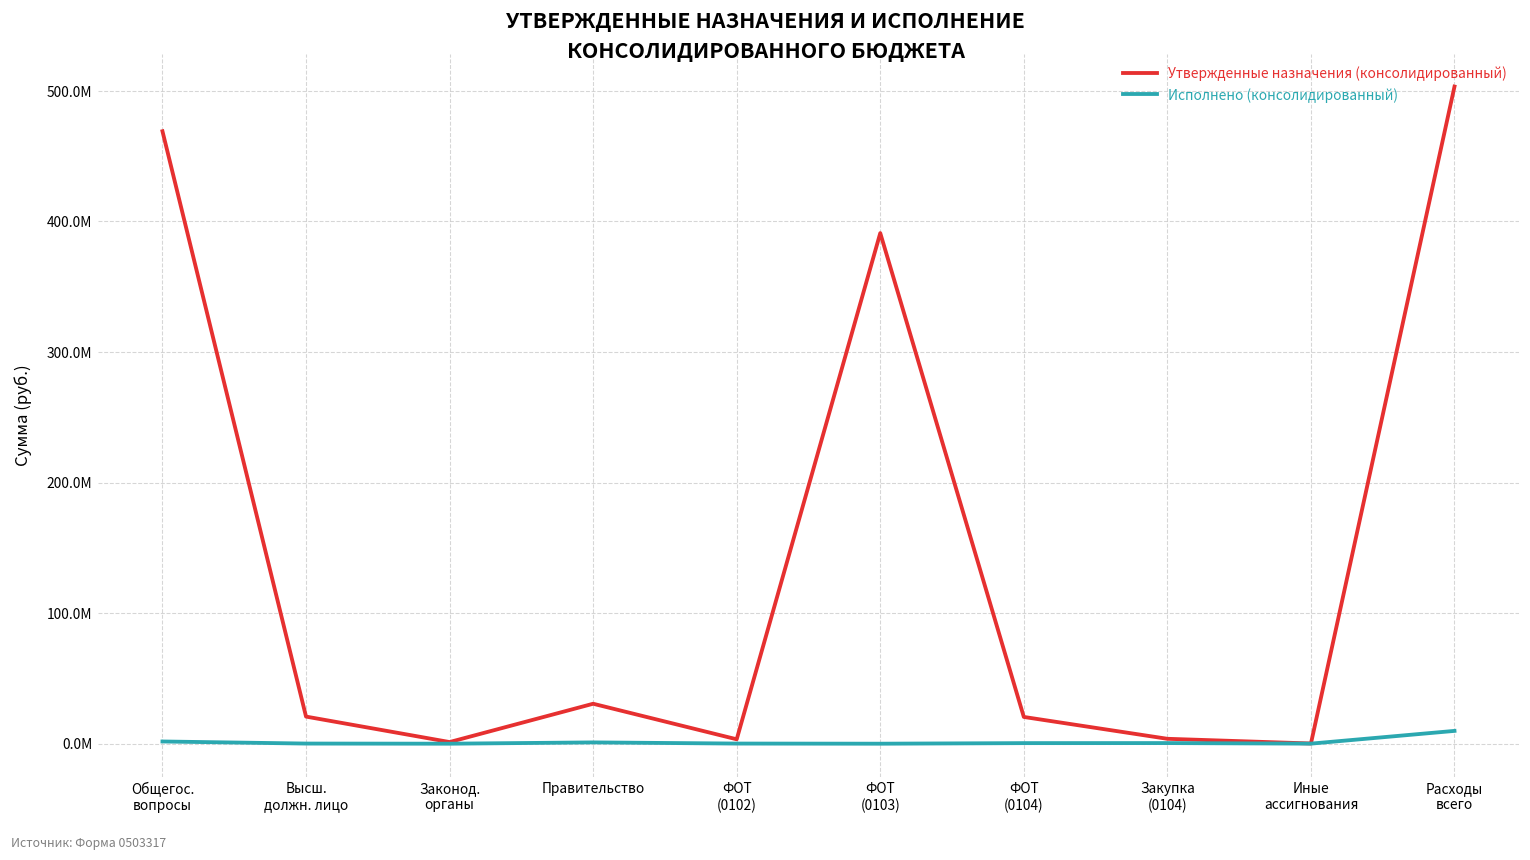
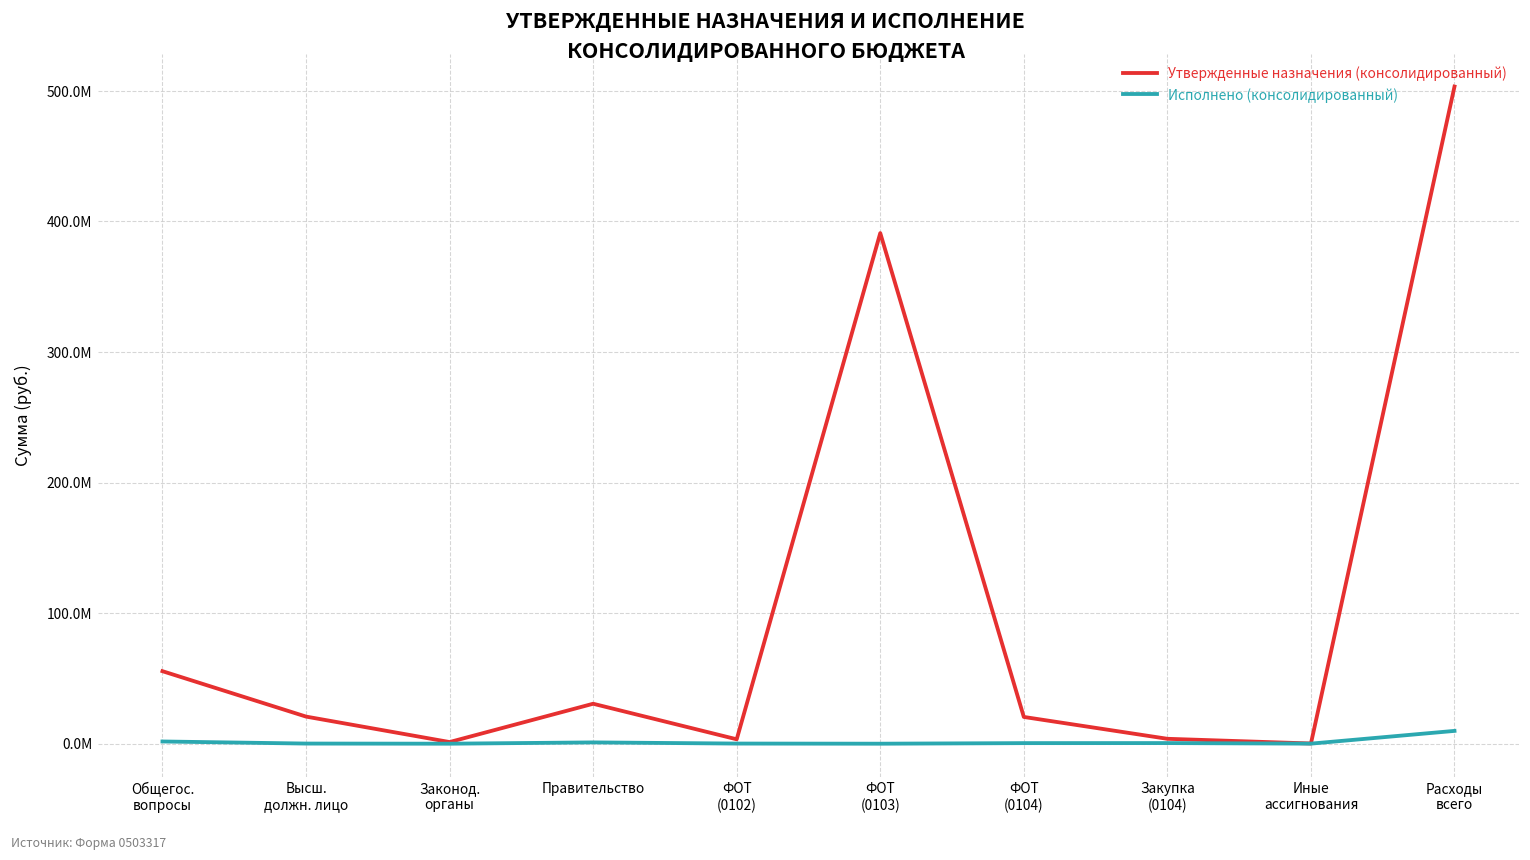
  {
    "Утвержденные назначения (консолидированный)": {
-     "Общегос. вопросы": 469000000,
+     "Общегос. вопросы": 56000000,
      "Высш. должн. лицо": 21000000,
      "Правительство": 31000000,
      "ФОТ (0102)": 3000000,
      "ФОТ (0103)": 391000000,
      "ФОТ (0104)": 20000000,
      "Закупка (0104)": 4000000,
      "Расходы всего": 503000000
    },
    "Исполнено (консолидированный)": {
      "Общегос. вопросы": 2000000,
      "Высш. должн. лицо": 0,
      "Правительство": 1000000,
      "ФОТ (0102)": 0,
      "ФОТ (0103)": 0,
      "ФОТ (0104)": 0,
      "Закупка (0104)": 0,
      "Расходы всего": 10000000
    }
  }
